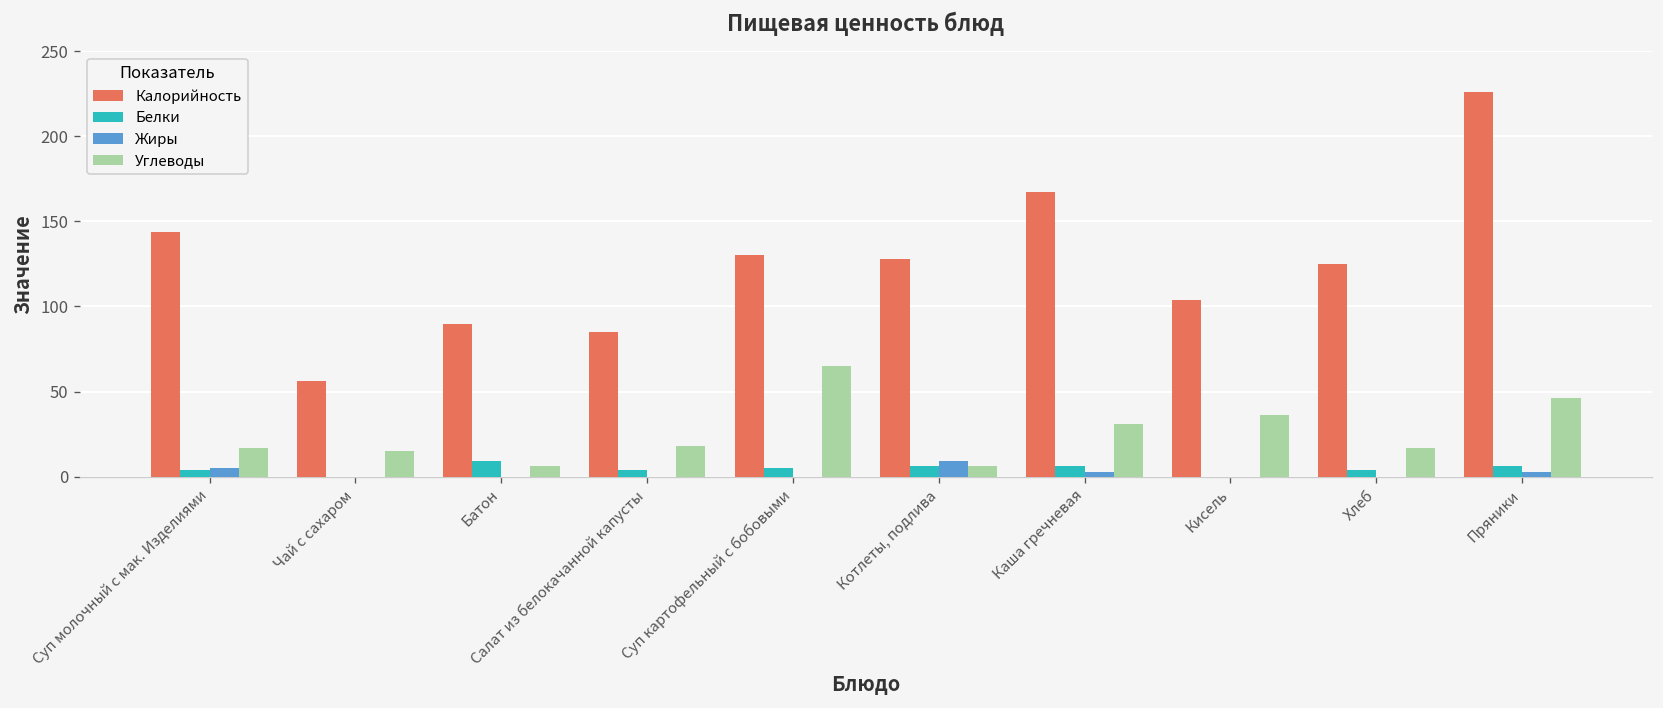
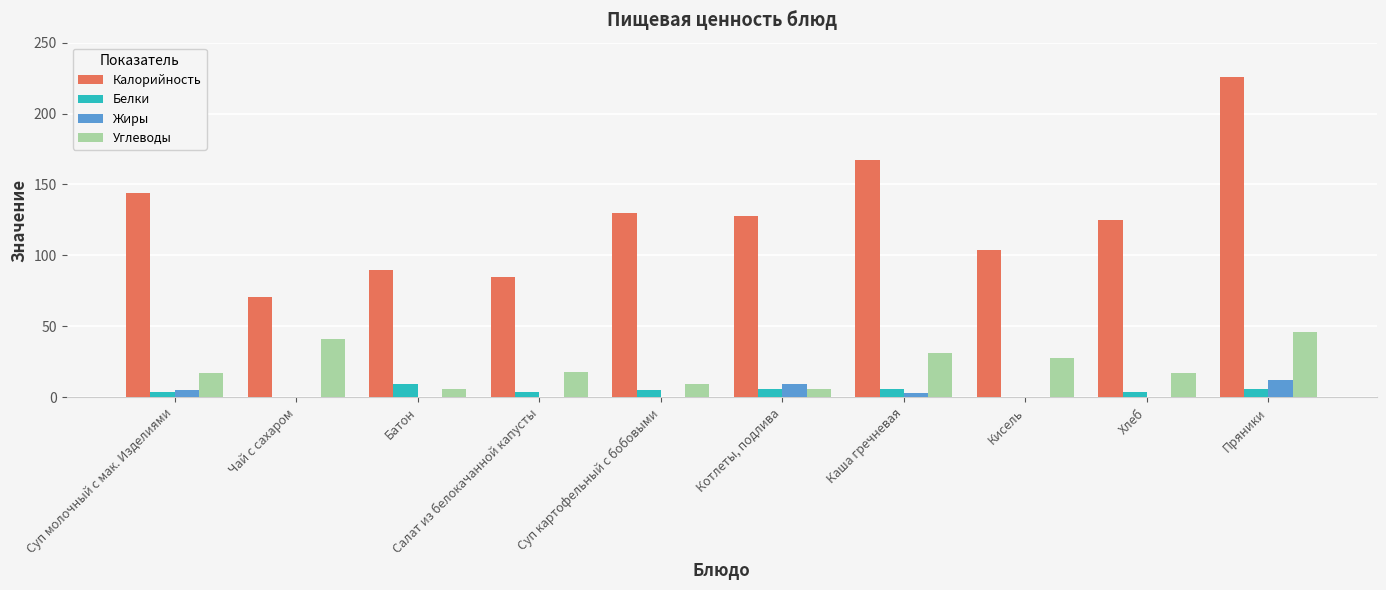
  {
    "Калорийность": {
      "Суп молочный с мак. Изделиями": 144,
-     "Чай с сахаром": 56,
+     "Чай с сахаром": 71,
      "Батон": 90,
      "Салат из белокачанной капусты": 85,
      "Суп картофельный с бобовыми": 130,
      "Котлеты, подлива": 128,
      "Каша гречневая": 167,
      "Кисель": 104,
      "Хлеб": 125,
      "Пряники": 226
    },
    "Белки": {
      "Суп молочный с мак. Изделиями": 4,
      "Чай с сахаром": 0,
      "Батон": 9,
      "Салат из белокачанной капусты": 4,
      "Суп картофельный с бобовыми": 5,
      "Котлеты, подлива": 6,
      "Каша гречневая": 6,
      "Кисель": 0,
      "Хлеб": 4,
      "Пряники": 6
    },
    "Жиры": {
      "Суп молочный с мак. Изделиями": 5,
      "Чай с сахаром": 0,
      "Батон": 0,
      "Салат из белокачанной капусты": 0,
      "Суп картофельный с бобовыми": 0,
      "Котлеты, подлива": 9,
      "Каша гречневая": 3,
      "Кисель": 0,
      "Хлеб": 0,
-     "Пряники": 3
+     "Пряники": 12
    },
    "Углеводы": {
      "Суп молочный с мак. Изделиями": 17,
-     "Чай с сахаром": 15,
+     "Чай с сахаром": 41,
      "Батон": 6,
      "Салат из белокачанной капусты": 18,
-     "Суп картофельный с бобовыми": 65,
+     "Суп картофельный с бобовыми": 9,
      "Котлеты, подлива": 6,
      "Каша гречневая": 31,
-     "Кисель": 36,
+     "Кисель": 28,
      "Хлеб": 17,
      "Пряники": 46
    }
  }
